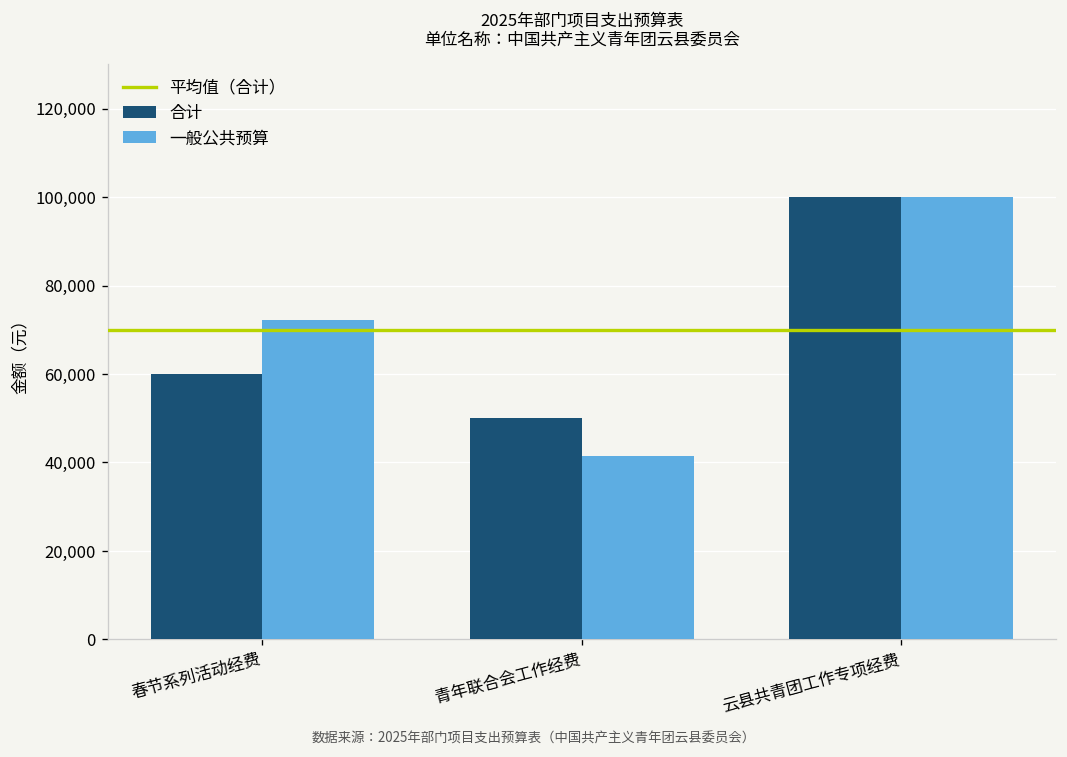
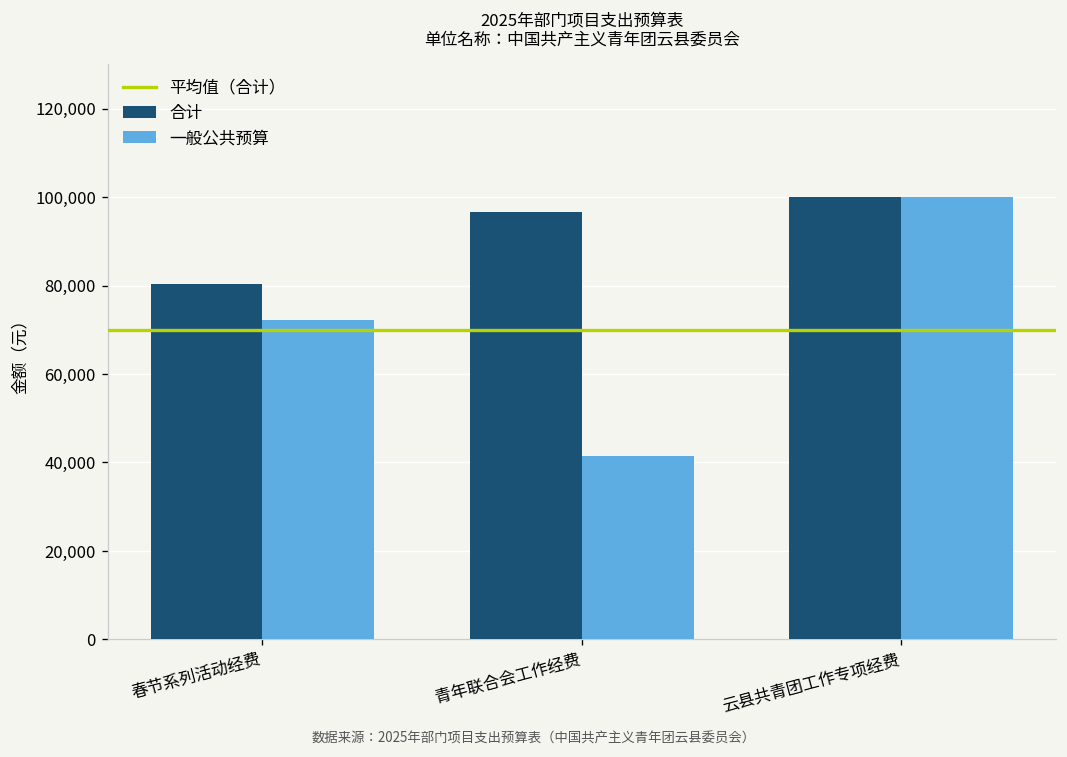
  {
    "合计": {
-     "春节系列活动经费": "60,000",
-     "青年联合会工作经费": "50,000",
+     "春节系列活动经费": "80,000",
+     "青年联合会工作经费": "97,000",
      "云县共青团工作专项经费": "100,000"
    },
    "一般公共预算": {
      "春节系列活动经费": "72,000",
      "青年联合会工作经费": "41,000",
      "云县共青团工作专项经费": "100,000"
    }
  }
